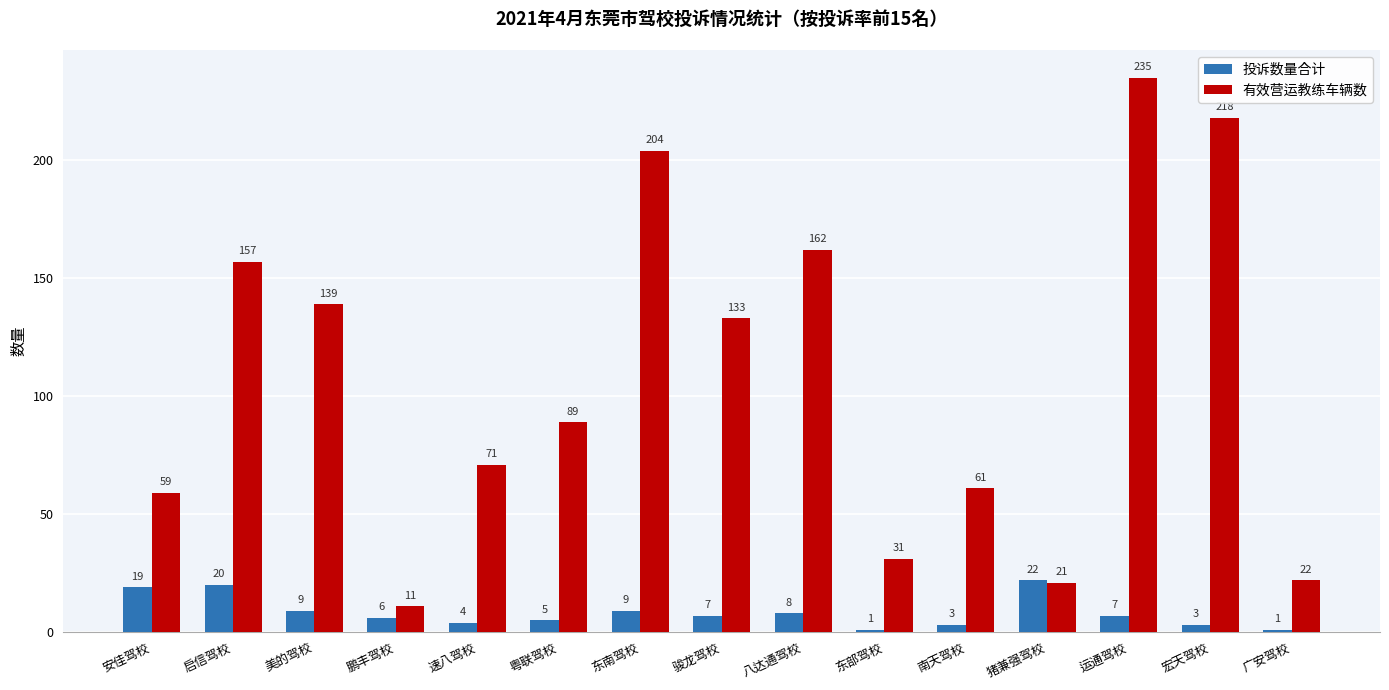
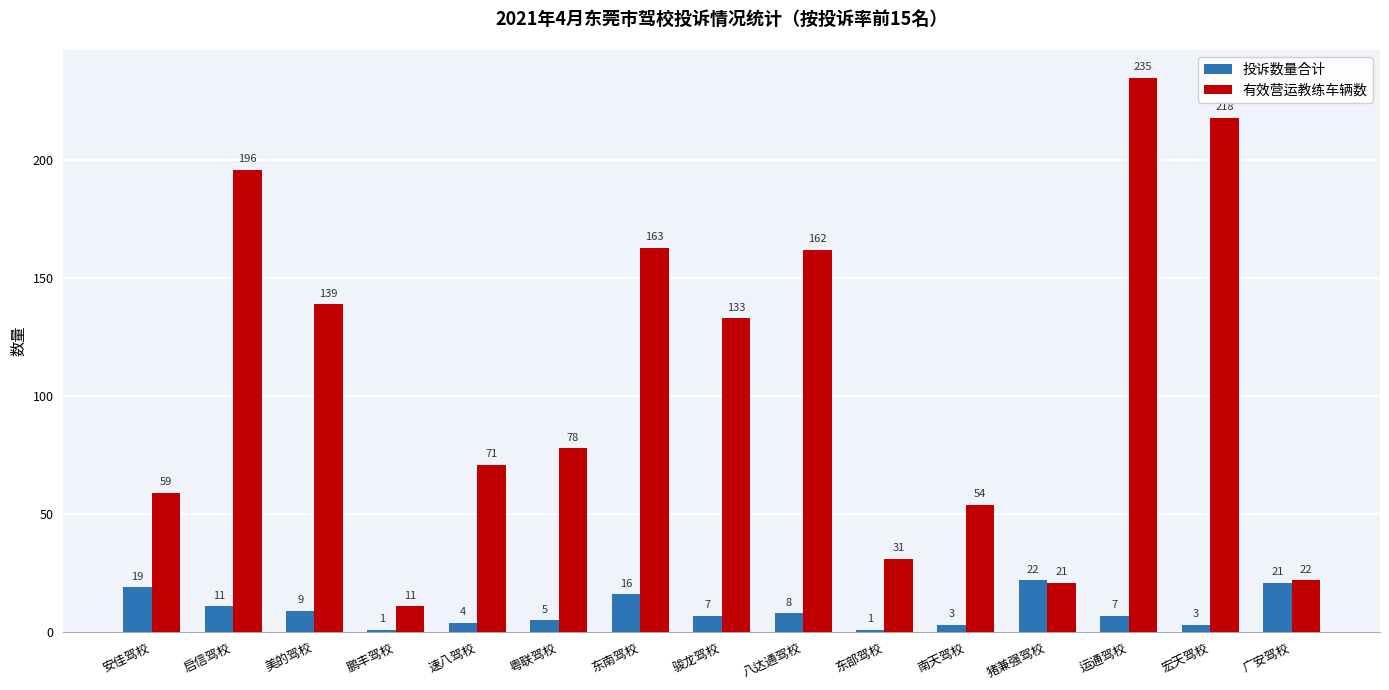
  {
    "投诉数量合计": {
      "安佳驾校": 19,
-     "启信驾校": 20,
+     "启信驾校": 11,
      "美的驾校": 9,
-     "鹏丰驾校": 6,
+     "鹏丰驾校": 1,
      "速八驾校": 4,
      "粤联驾校": 5,
-     "东南驾校": 9,
+     "东南驾校": 16,
      "骏龙驾校": 7,
      "八达通驾校": 8,
      "东部驾校": 1,
      "南天驾校": 3,
      "猪兼强驾校": 22,
      "运通驾校": 7,
      "宏天驾校": 3,
-     "广安驾校": 1
+     "广安驾校": 21
    },
    "有效营运教练车辆数": {
      "安佳驾校": 59,
-     "启信驾校": 157,
+     "启信驾校": 196,
      "美的驾校": 139,
      "鹏丰驾校": 11,
      "速八驾校": 71,
-     "粤联驾校": 89,
-     "东南驾校": 204,
+     "粤联驾校": 78,
+     "东南驾校": 163,
      "骏龙驾校": 133,
      "八达通驾校": 162,
      "东部驾校": 31,
-     "南天驾校": 61,
+     "南天驾校": 54,
      "猪兼强驾校": 21,
      "运通驾校": 235,
      "广安驾校": 22
    }
  }
